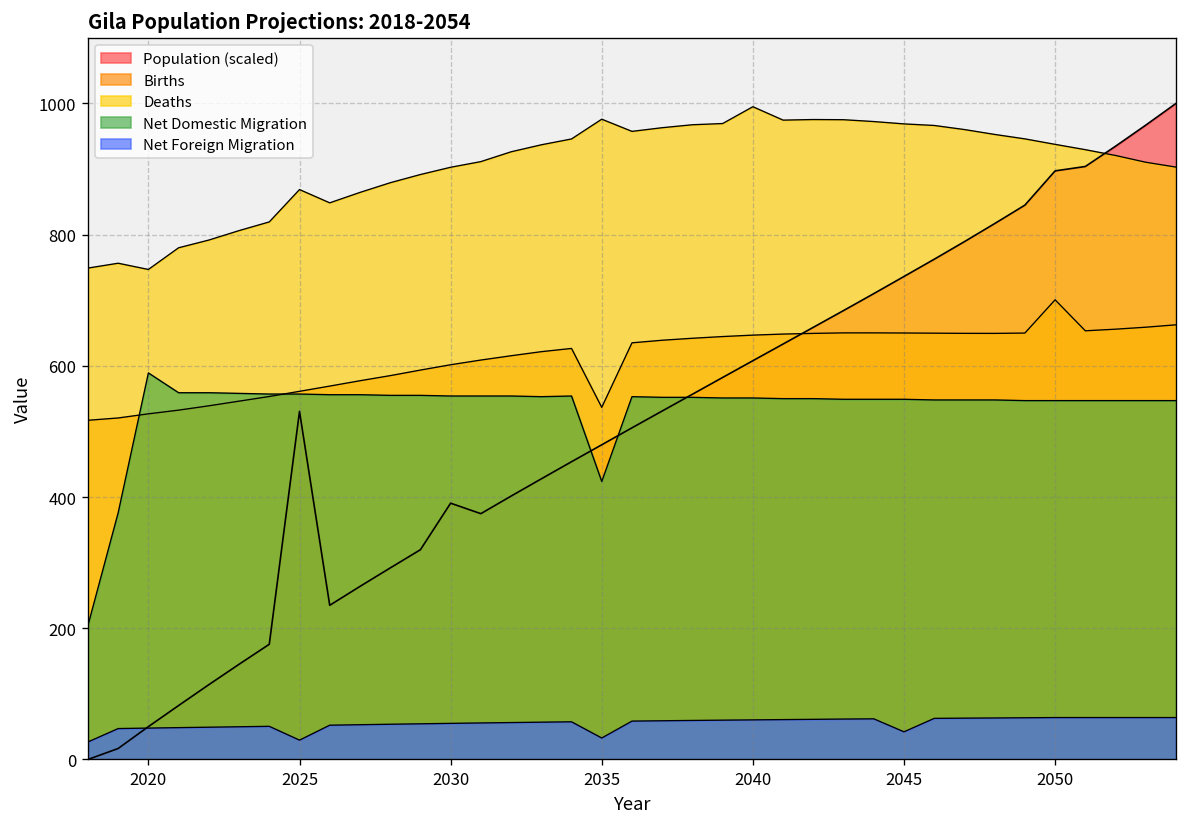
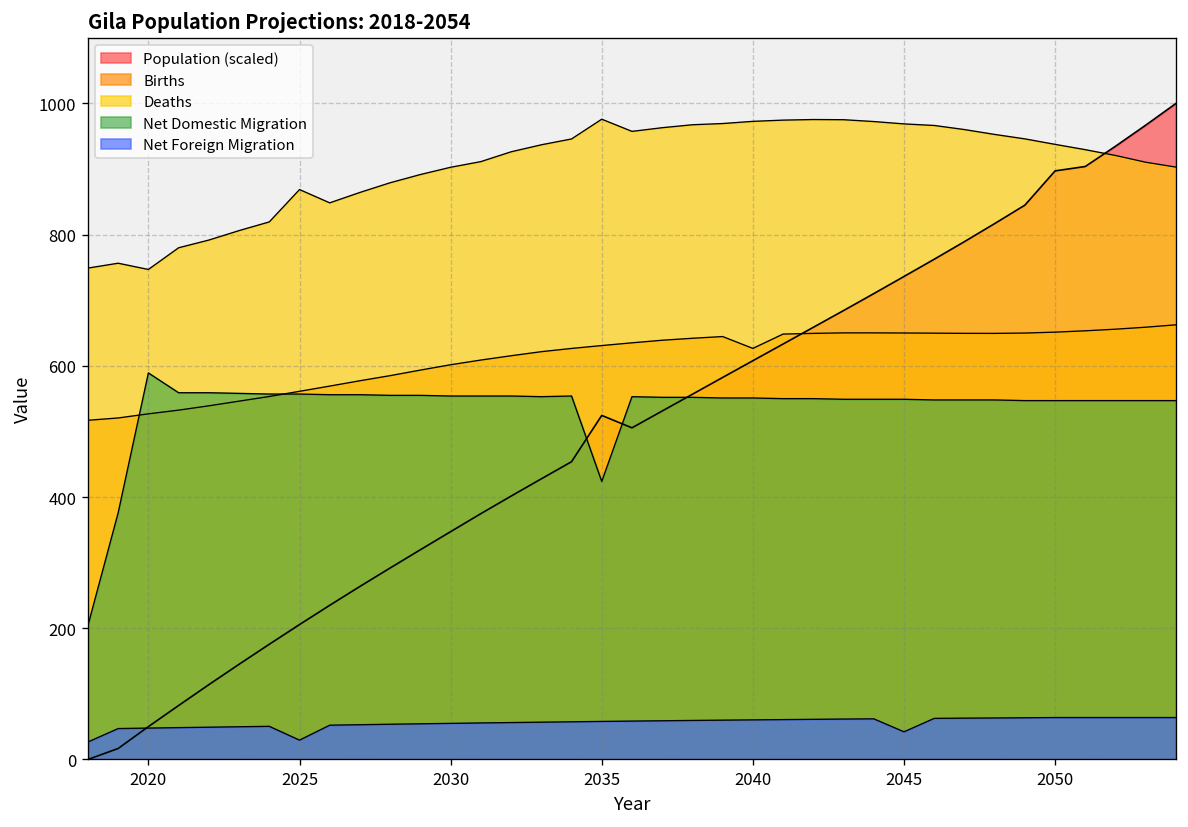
  {
    "Population (scaled)": {
-     "2025": 530,
-     "2030": 390,
-     "2035": 480,
+     "2025": 210,
+     "2030": 350,
+     "2035": 520,
      "2040": 610,
      "2045": 740,
      "2050": 900
    },
    "Births": {
      "2020": 530,
      "2030": 600,
-     "2035": 540,
-     "2040": 650,
+     "2035": 630,
+     "2040": 630,
      "2045": 650,
-     "2050": 700
+     "2050": 650
    },
    "Deaths": {
      "2020": 750,
      "2025": 870,
      "2030": 900,
      "2035": 980,
-     "2040": 990,
+     "2040": 970,
      "2045": 970,
      "2050": 940
    },
    "Net Domestic Migration": {
      "2020": 590,
      "2030": 550,
      "2035": 420,
      "2040": 550,
      "2045": 550,
      "2050": 550
    },
    "Net Foreign Migration": {
      "2025": 30,
      "2030": 60,
-     "2035": 30,
+     "2035": 60,
      "2040": 60,
      "2045": 40,
      "2050": 60
    }
  }
